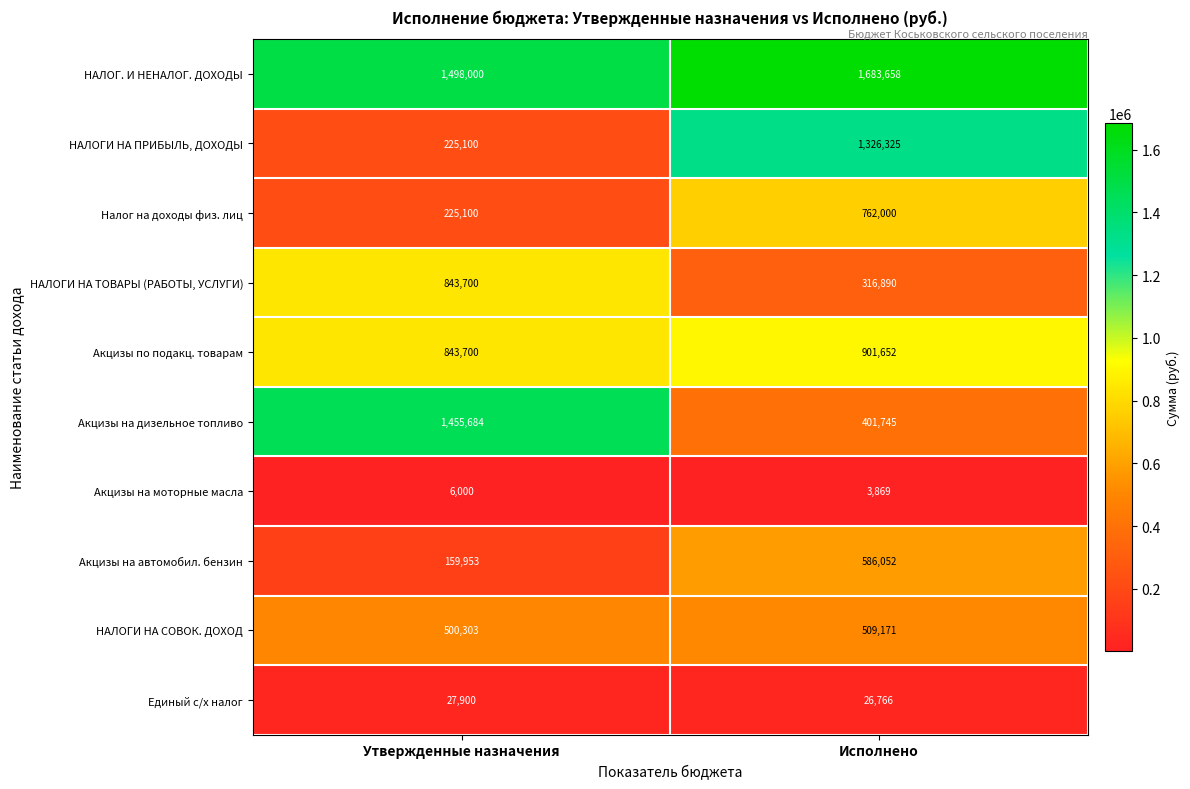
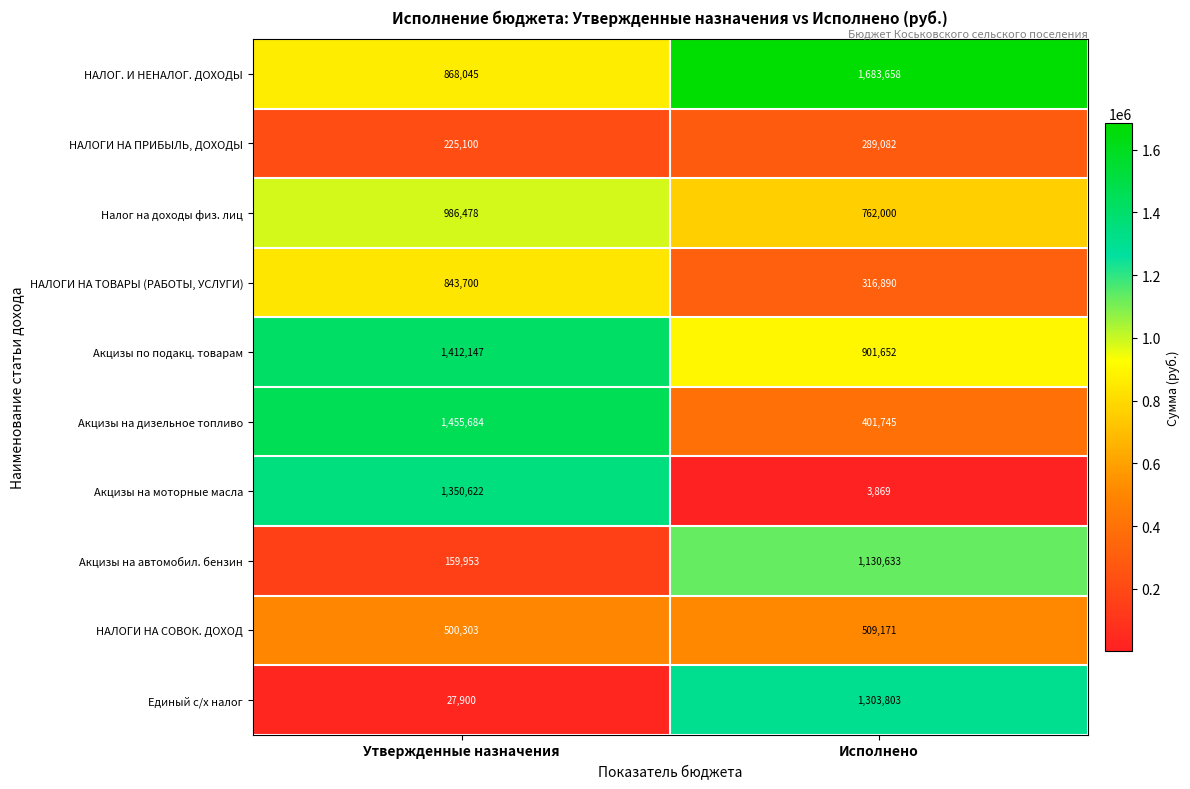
  {
    "НАЛОГ. И НЕНАЛОГ. ДОХОДЫ": {
-     "Утвержденные назначения": "1,498,000",
+     "Утвержденные назначения": "868,045",
      "Исполнено": "1,683,658"
    },
    "НАЛОГИ НА ПРИБЫЛЬ, ДОХОДЫ": {
      "Утвержденные назначения": "225,100",
-     "Исполнено": "1,326,325"
+     "Исполнено": "289,082"
    },
    "Налог на доходы физ. лиц": {
-     "Утвержденные назначения": "225,100",
+     "Утвержденные назначения": "986,478",
      "Исполнено": "762,000"
    },
    "НАЛОГИ НА ТОВАРЫ (РАБОТЫ, УСЛУГИ)": {
      "Утвержденные назначения": "843,700",
      "Исполнено": "316,890"
    },
    "Акцизы по подакц. товарам": {
-     "Утвержденные назначения": "843,700",
+     "Утвержденные назначения": "1,412,147",
      "Исполнено": "901,652"
    },
    "Акцизы на дизельное топливо": {
      "Утвержденные назначения": "1,455,684",
      "Исполнено": "401,745"
    },
    "Акцизы на моторные масла": {
-     "Утвержденные назначения": "6,000",
+     "Утвержденные назначения": "1,350,622",
      "Исполнено": "3,869"
    },
    "Акцизы на автомобил. бензин": {
      "Утвержденные назначения": "159,953",
-     "Исполнено": "586,052"
+     "Исполнено": "1,130,633"
    },
    "НАЛОГИ НА СОВОК. ДОХОД": {
      "Утвержденные назначения": "500,303",
      "Исполнено": "509,171"
    },
    "Единый с/х налог": {
      "Утвержденные назначения": "27,900",
-     "Исполнено": "26,766"
+     "Исполнено": "1,303,803"
    }
  }
